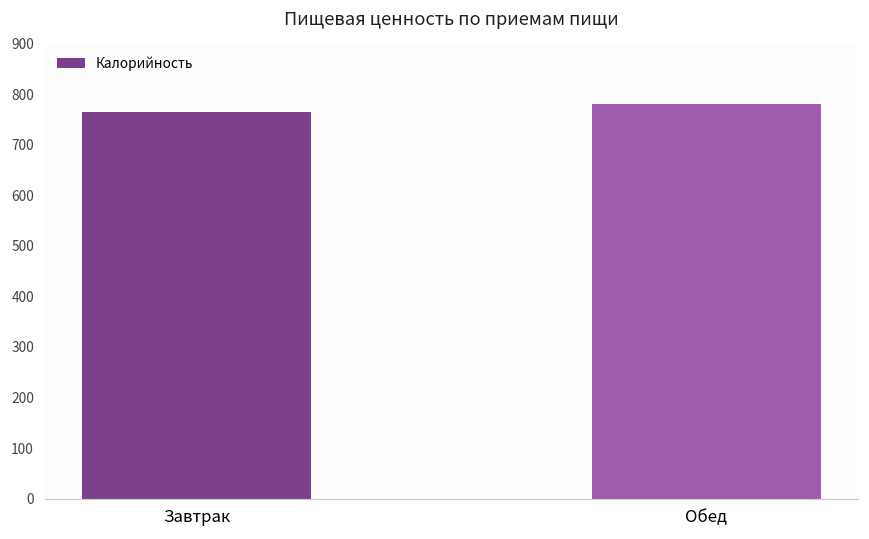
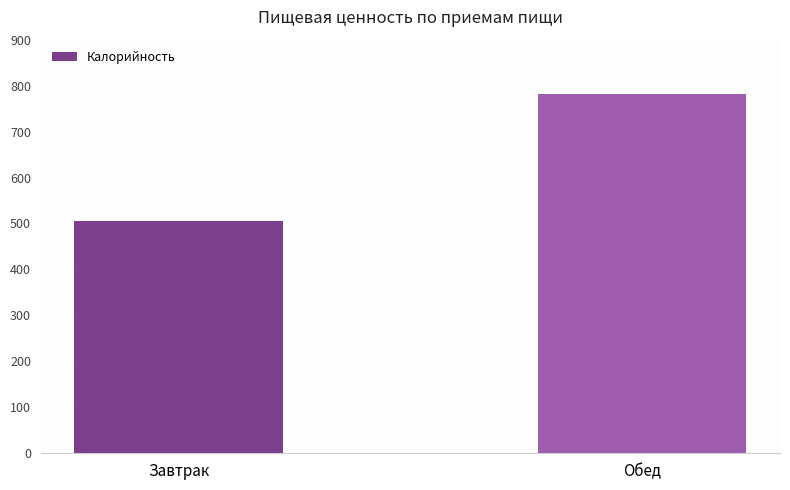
  {
-   "Завтрак": 760,
+   "Завтрак": 510,
    "Обед": 780
  }
